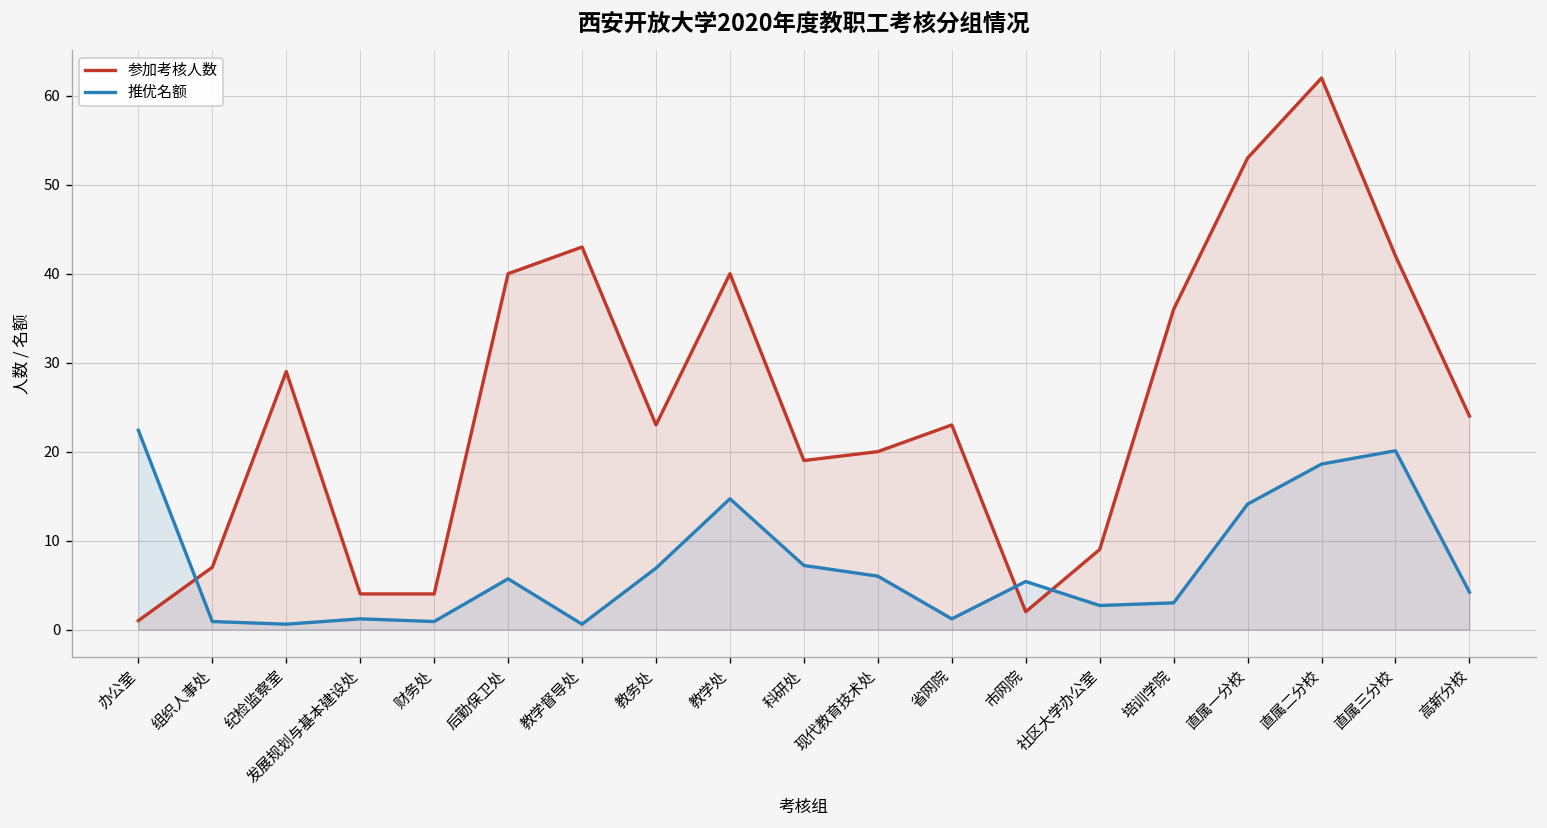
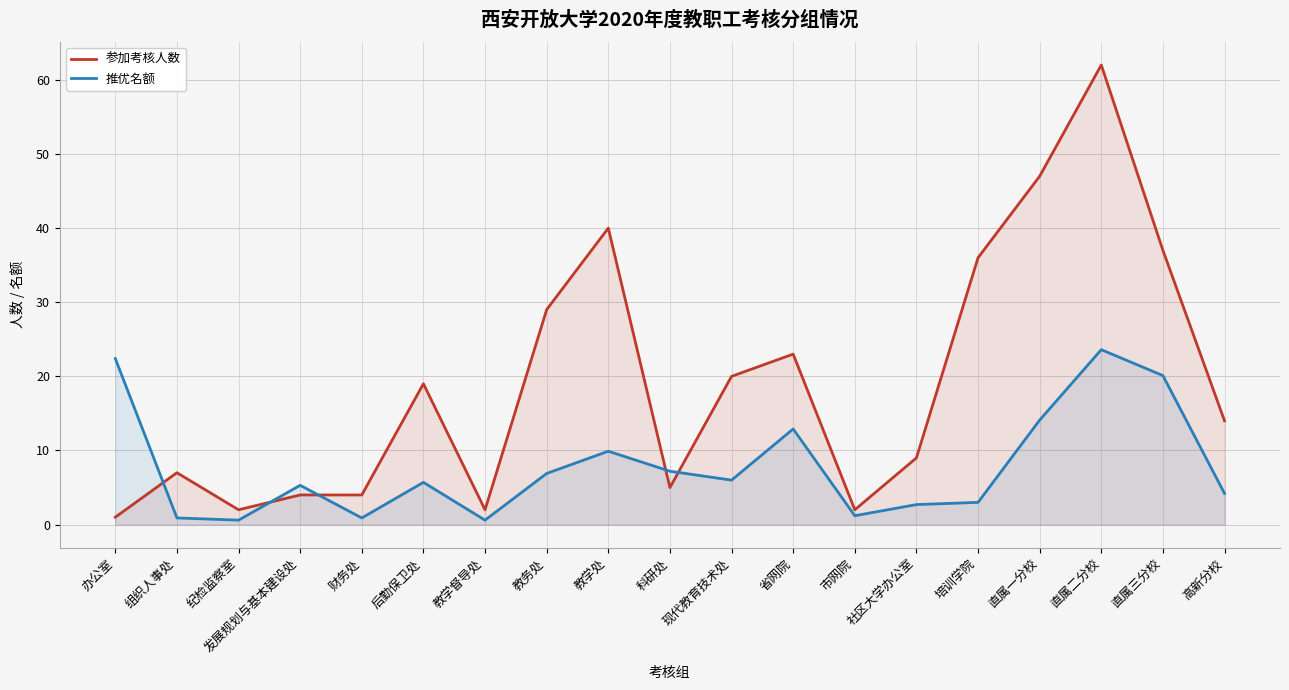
  {
    "参加考核人数": {
      "办公室": 1,
      "组织人事处": 7,
-     "纪检监察室": 29,
+     "纪检监察室": 2,
      "发展规划与基本建设处": 4,
      "财务处": 4,
-     "后勤保卫处": 40,
-     "教学督导处": 43,
-     "教务处": 23,
+     "后勤保卫处": 19,
+     "教学督导处": 2,
+     "教务处": 29,
      "教学处": 40,
-     "科研处": 19,
+     "科研处": 5,
      "现代教育技术处": 20,
      "省网院": 23,
      "市网院": 2,
      "社区大学办公室": 9,
      "培训学院": 36,
-     "直属一分校": 53,
+     "直属一分校": 47,
      "直属二分校": 62,
-     "直属三分校": 42,
-     "高新分校": 24
+     "直属三分校": 37,
+     "高新分校": 14
    },
    "推优名额": {
      "办公室": 22,
      "组织人事处": 1,
      "纪检监察室": 1,
-     "发展规划与基本建设处": 1,
+     "发展规划与基本建设处": 5,
      "财务处": 1,
      "后勤保卫处": 6,
      "教学督导处": 1,
      "教务处": 7,
-     "教学处": 15,
+     "教学处": 10,
      "科研处": 7,
      "现代教育技术处": 6,
-     "省网院": 1,
-     "市网院": 5,
+     "省网院": 13,
+     "市网院": 1,
      "社区大学办公室": 3,
      "培训学院": 3,
      "直属一分校": 14,
-     "直属二分校": 19,
+     "直属二分校": 24,
      "直属三分校": 20,
      "高新分校": 4
    }
  }
